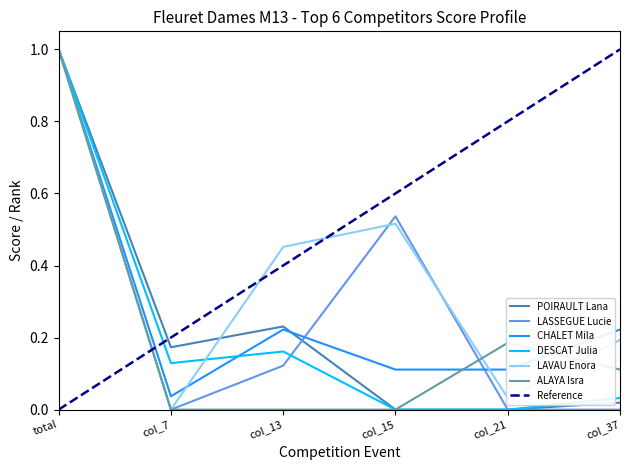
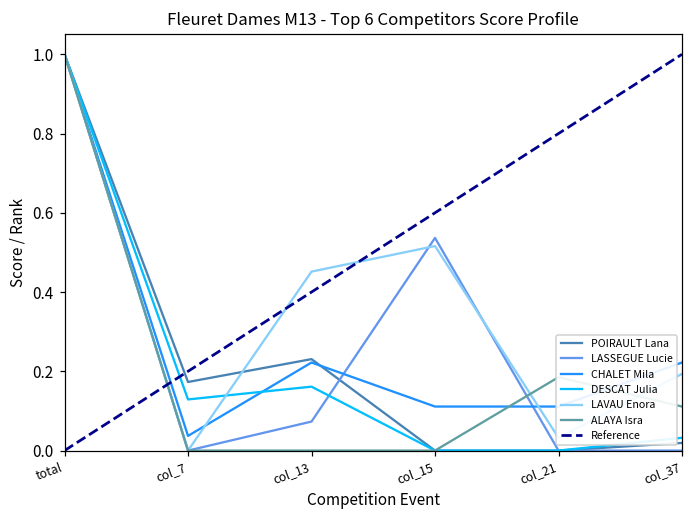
  {
    "LASSEGUE Lucie": {
-     "col_13": 0.12,
+     "col_13": 0.07,
      "col_15": 0.54,
      "col_37": 0.00
    },
    "LAVAU Enora": {
      "col_13": 0.45,
      "col_15": 0.52,
      "col_37": 0.19
    },
    "Reference": {
      "total": 0.00,
      "col_37": 1.00
    }
  }
